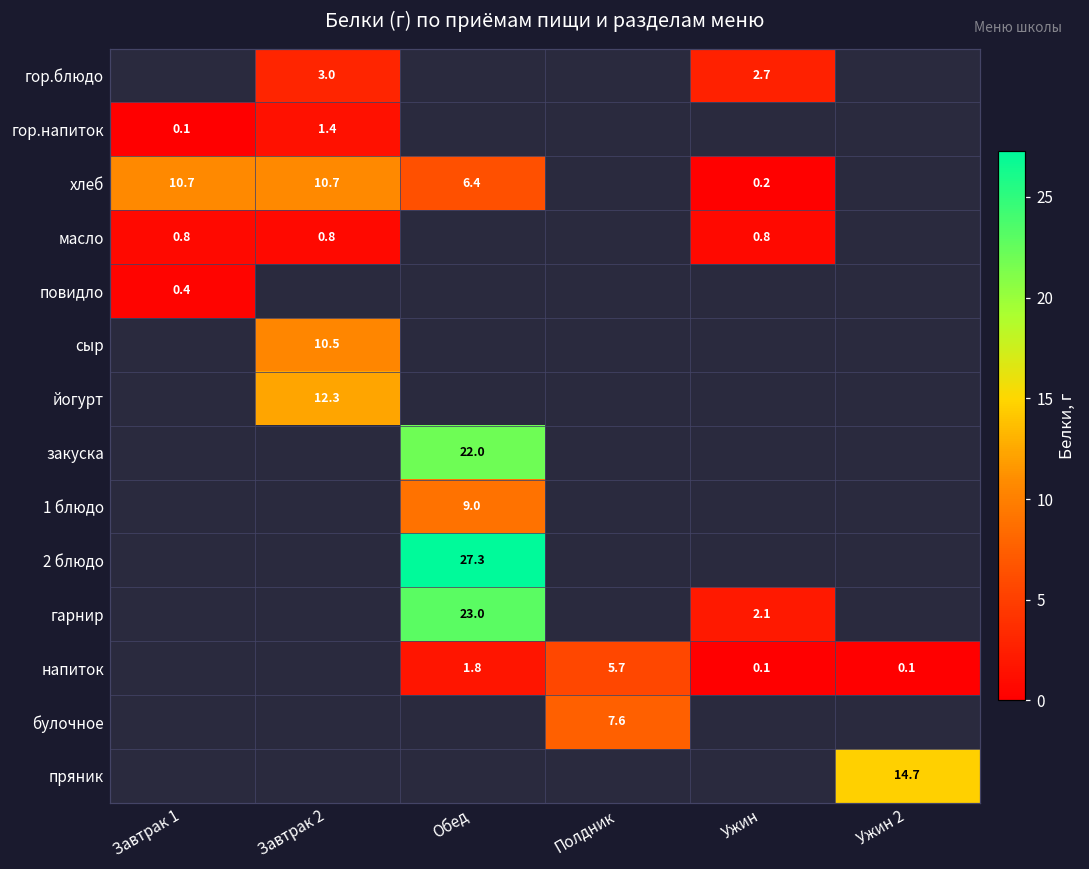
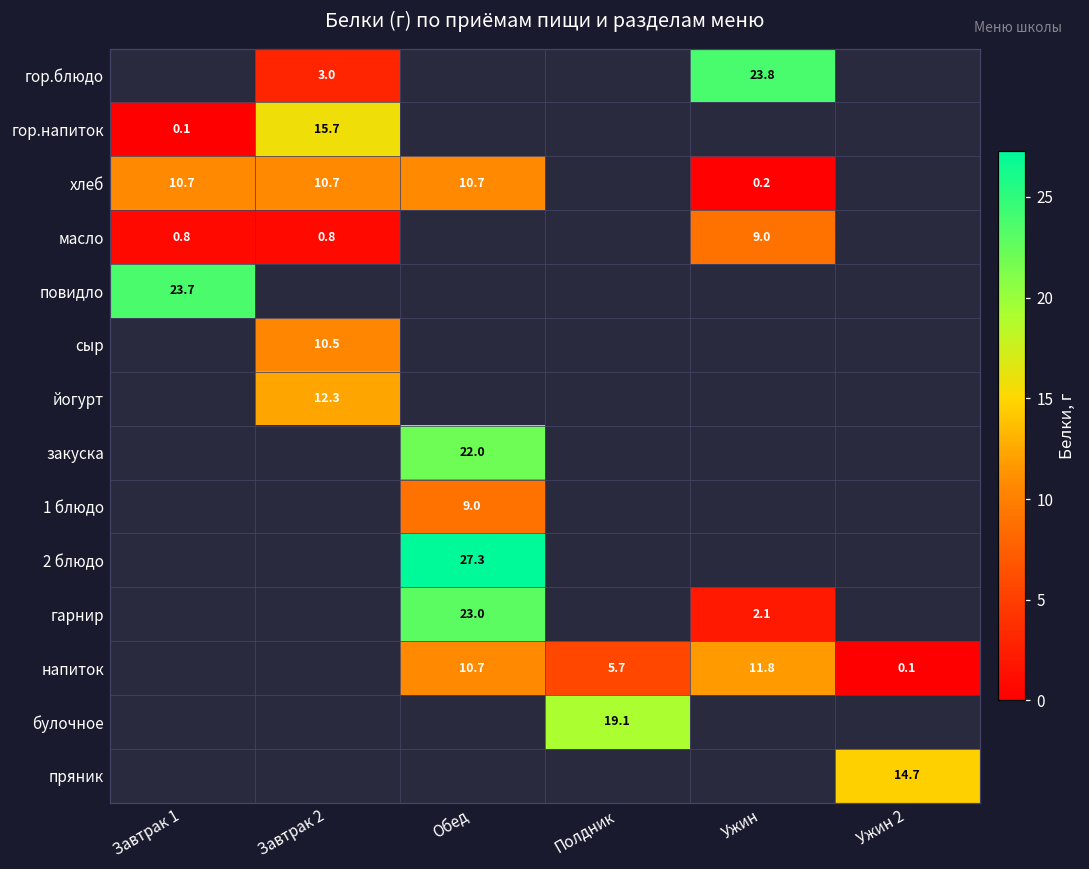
  {
    "гор.блюдо": {
      "Завтрак 2": 3.0,
-     "Ужин": 2.7
+     "Ужин": 23.8
    },
    "гор.напиток": {
      "Завтрак 1": 0.1,
-     "Завтрак 2": 1.4
+     "Завтрак 2": 15.7
    },
    "хлеб": {
      "Завтрак 1": 10.7,
      "Завтрак 2": 10.7,
-     "Обед": 6.4,
+     "Обед": 10.7,
      "Ужин": 0.2
    },
    "масло": {
      "Завтрак 1": 0.8,
      "Завтрак 2": 0.8,
-     "Ужин": 0.8
+     "Ужин": 9.0
    },
    "повидло": {
-     "Завтрак 1": 0.4
+     "Завтрак 1": 23.7
    },
    "сыр": {
      "Завтрак 2": 10.5
    },
    "йогурт": {
      "Завтрак 2": 12.3
    },
    "закуска": {
      "Обед": 22.0
    },
    "1 блюдо": {
      "Обед": 9.0
    },
    "2 блюдо": {
      "Обед": 27.3
    },
    "гарнир": {
      "Обед": 23.0,
      "Ужин": 2.1
    },
    "напиток": {
-     "Обед": 1.8,
+     "Обед": 10.7,
      "Полдник": 5.7,
-     "Ужин": 0.1,
+     "Ужин": 11.8,
      "Ужин 2": 0.1
    },
    "булочное": {
-     "Полдник": 7.6
+     "Полдник": 19.1
    },
    "пряник": {
      "Ужин 2": 14.7
    }
  }
